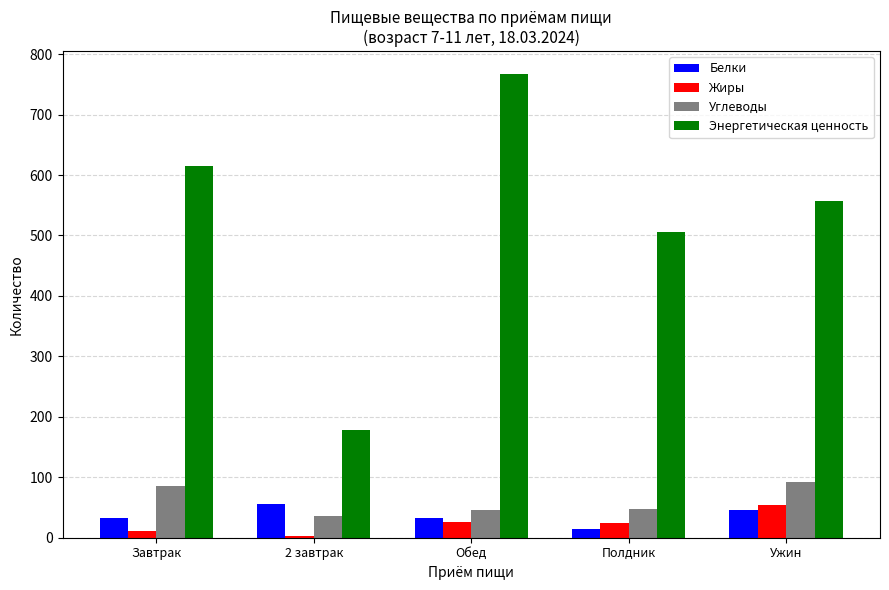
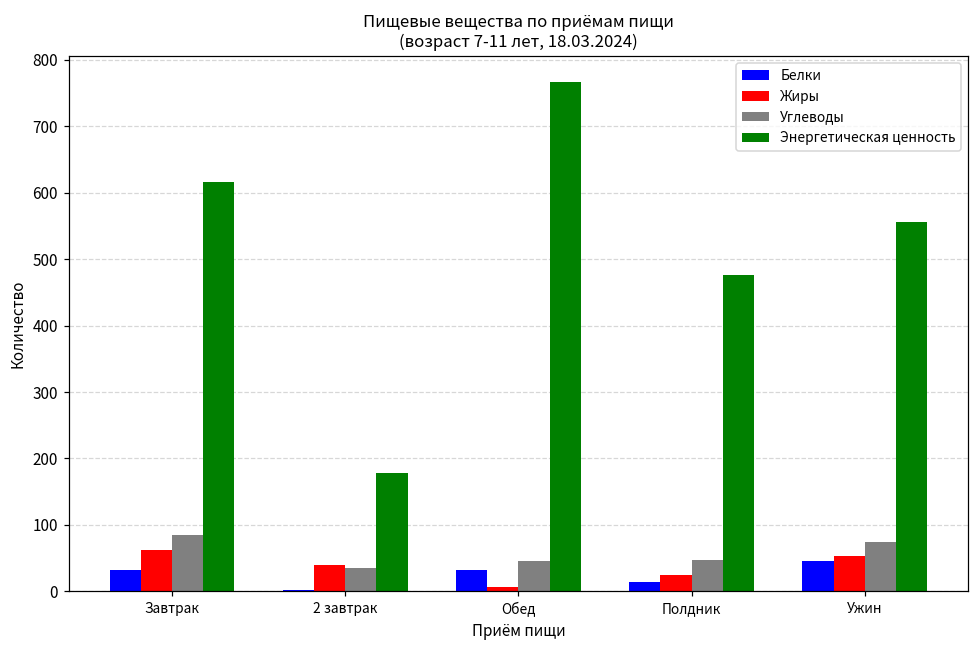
  {
    "Белки": {
      "Завтрак": 30,
-     "2 завтрак": 60,
+     "2 завтрак": 0,
      "Обед": 30,
      "Полдник": 10,
      "Ужин": 50
    },
    "Жиры": {
-     "Завтрак": 10,
-     "2 завтрак": 0,
-     "Обед": 30,
+     "Завтрак": 60,
+     "2 завтрак": 40,
+     "Обед": 10,
      "Полдник": 30,
      "Ужин": 50
    },
    "Углеводы": {
      "Завтрак": 90,
      "2 завтрак": 40,
      "Обед": 50,
      "Полдник": 50,
-     "Ужин": 90
+     "Ужин": 70
    },
    "Энергетическая ценность": {
      "Завтрак": 620,
      "2 завтрак": 180,
      "Обед": 770,
-     "Полдник": 500,
+     "Полдник": 480,
      "Ужин": 560
    }
  }
